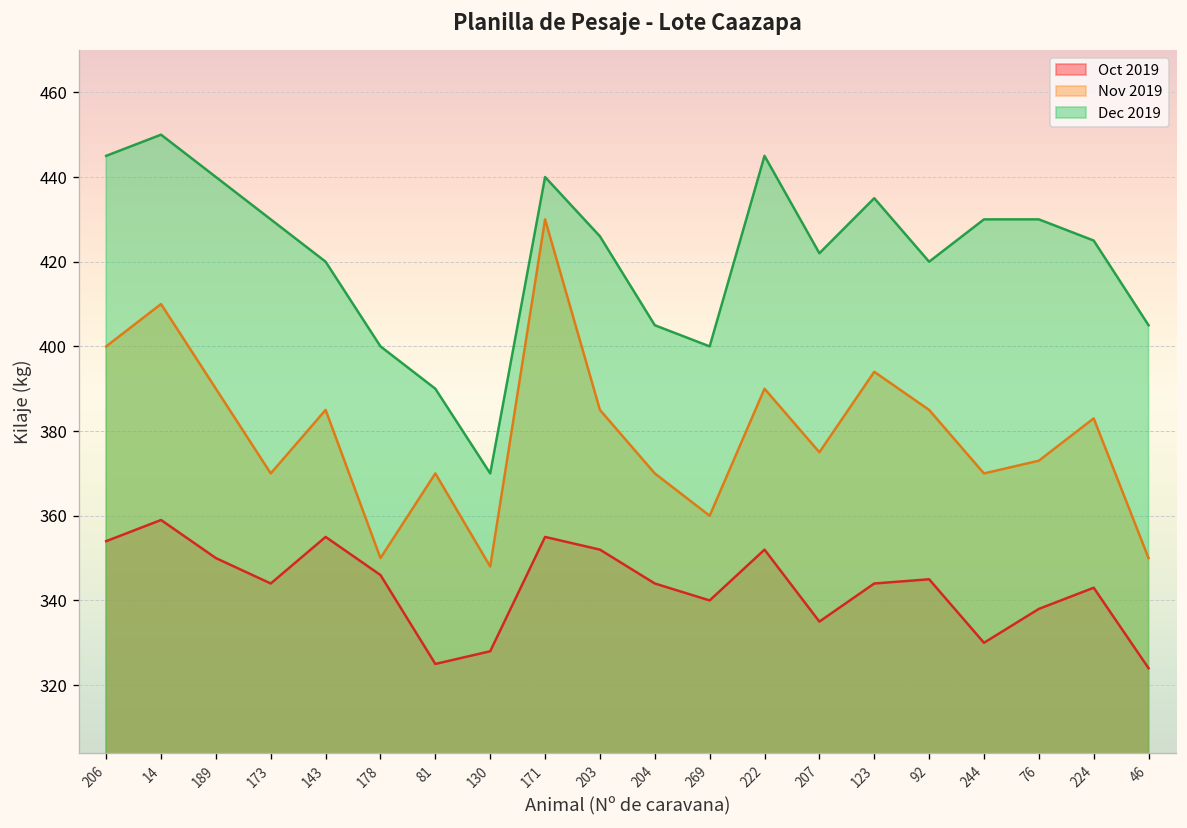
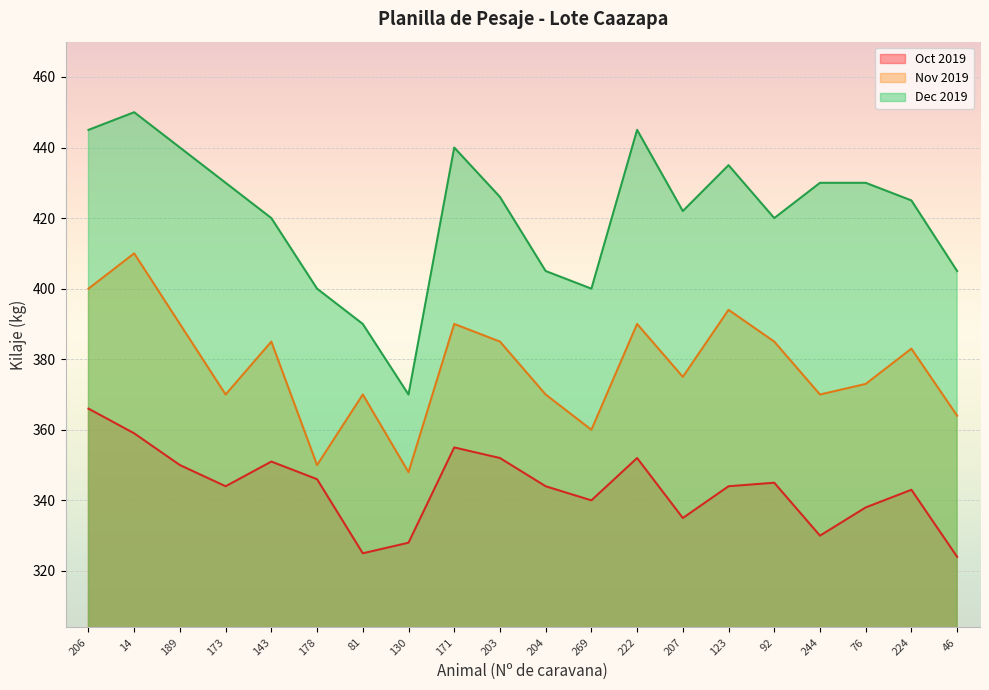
  {
    "Oct 2019": {
-     "206": 354,
+     "206": 366,
      "14": 359,
      "189": 350,
      "173": 344,
-     "143": 355,
+     "143": 351,
      "178": 346,
      "81": 325,
      "130": 328,
      "171": 355,
      "203": 352,
      "204": 344,
      "269": 340,
      "222": 352,
      "207": 335,
      "123": 344,
      "92": 345,
      "244": 330,
      "76": 338,
      "224": 343,
      "46": 324
    },
    "Nov 2019": {
      "206": 400,
      "14": 410,
      "189": 390,
      "173": 370,
      "143": 385,
      "178": 350,
      "81": 370,
      "130": 348,
-     "171": 430,
+     "171": 390,
      "203": 385,
      "204": 370,
      "269": 360,
      "222": 390,
      "207": 375,
      "123": 394,
      "92": 385,
      "244": 370,
      "76": 373,
      "224": 383,
-     "46": 350
+     "46": 364
    },
    "Dec 2019": {
      "206": 445,
      "14": 450,
      "189": 440,
      "173": 430,
      "143": 420,
      "178": 400,
      "81": 390,
      "130": 370,
      "171": 440,
      "203": 426,
      "204": 405,
      "269": 400,
      "222": 445,
      "207": 422,
      "123": 435,
      "92": 420,
      "244": 430,
      "76": 430,
      "224": 425,
      "46": 405
    }
  }
